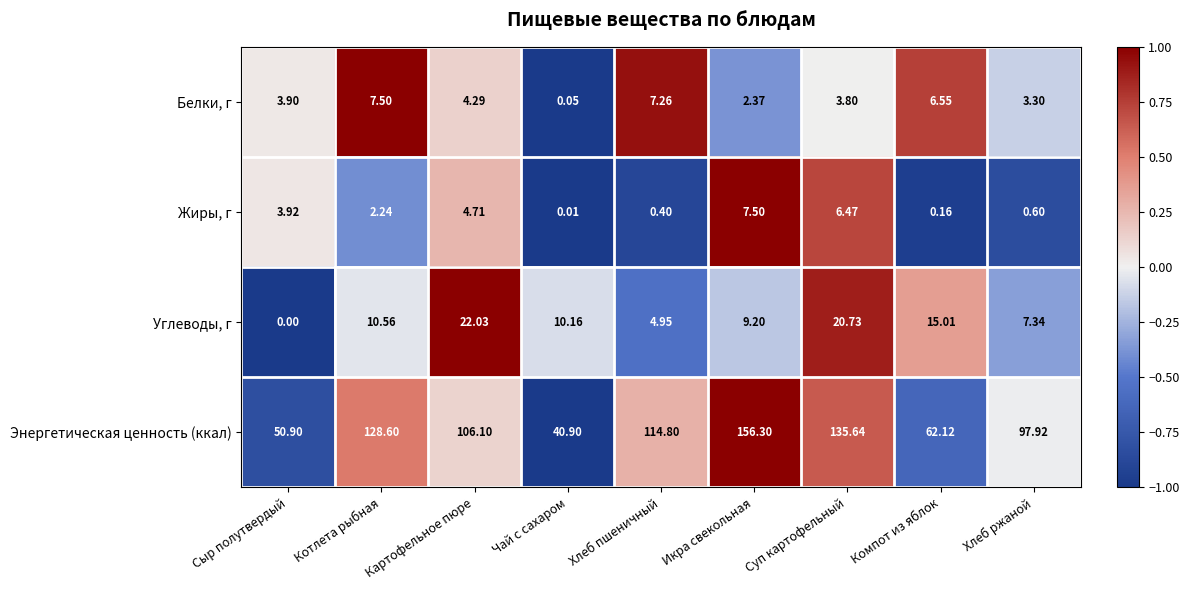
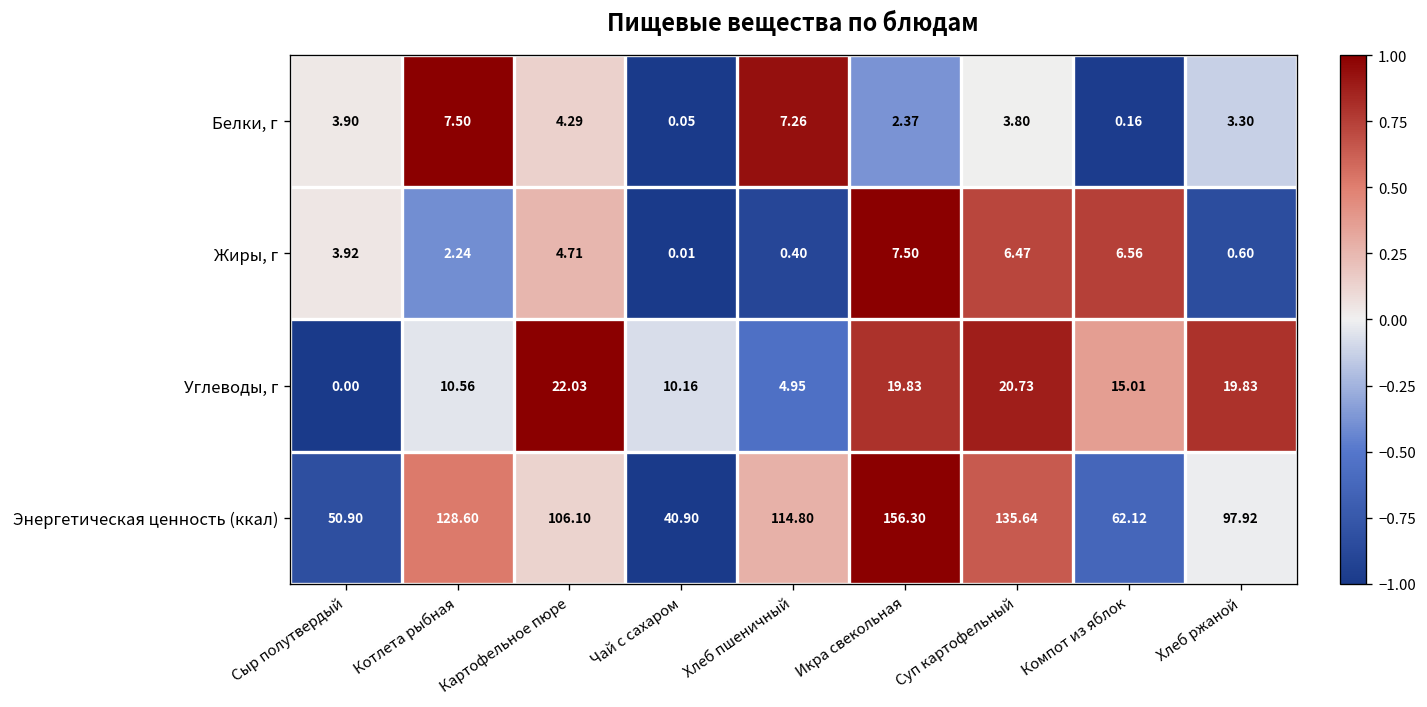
  {
    "Белки, г": {
      "Сыр полутвердый": 3.90,
      "Котлета рыбная": 7.50,
      "Картофельное пюре": 4.29,
      "Чай с сахаром": 0.05,
      "Хлеб пшеничный": 7.26,
      "Икра свекольная": 2.37,
      "Суп картофельный": 3.80,
-     "Компот из яблок": 6.55,
+     "Компот из яблок": 0.16,
      "Хлеб ржаной": 3.30
    },
    "Жиры, г": {
      "Сыр полутвердый": 3.92,
      "Котлета рыбная": 2.24,
      "Картофельное пюре": 4.71,
      "Чай с сахаром": 0.01,
      "Хлеб пшеничный": 0.40,
      "Икра свекольная": 7.50,
      "Суп картофельный": 6.47,
-     "Компот из яблок": 0.16,
+     "Компот из яблок": 6.56,
      "Хлеб ржаной": 0.60
    },
    "Углеводы, г": {
      "Сыр полутвердый": 0.00,
      "Котлета рыбная": 10.56,
      "Картофельное пюре": 22.03,
      "Чай с сахаром": 10.16,
      "Хлеб пшеничный": 4.95,
-     "Икра свекольная": 9.20,
+     "Икра свекольная": 19.83,
      "Суп картофельный": 20.73,
      "Компот из яблок": 15.01,
-     "Хлеб ржаной": 7.34
+     "Хлеб ржаной": 19.83
    },
    "Энергетическая ценность (ккал)": {
      "Сыр полутвердый": 50.90,
      "Котлета рыбная": 128.60,
      "Картофельное пюре": 106.10,
      "Чай с сахаром": 40.90,
      "Хлеб пшеничный": 114.80,
      "Икра свекольная": 156.30,
      "Суп картофельный": 135.64,
      "Компот из яблок": 62.12,
      "Хлеб ржаной": 97.92
    }
  }
